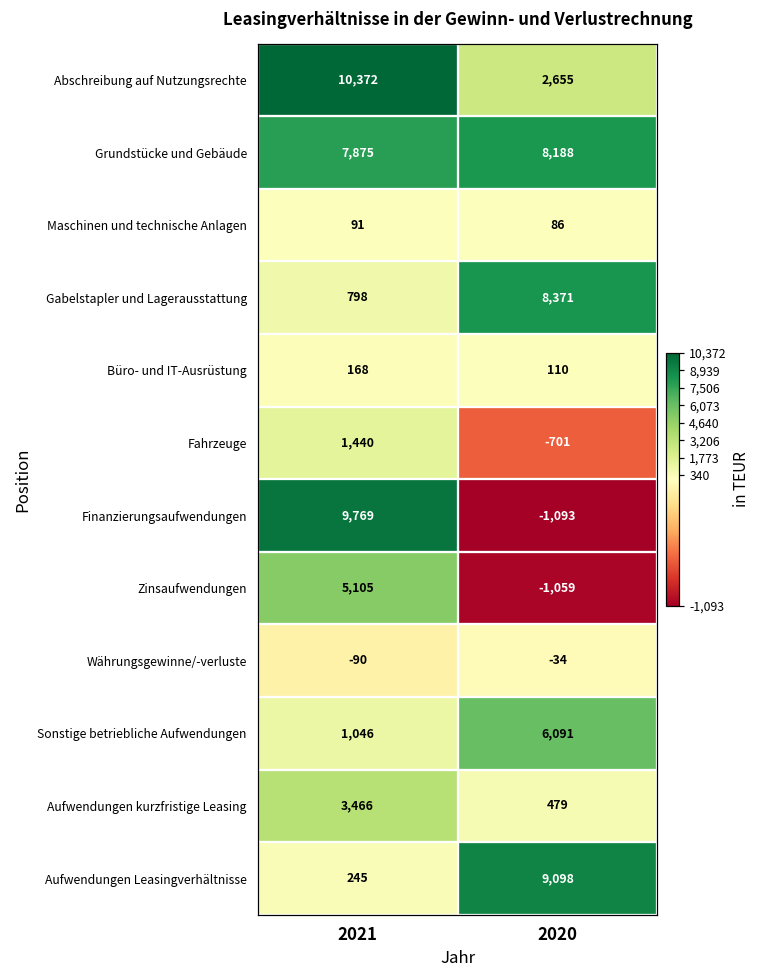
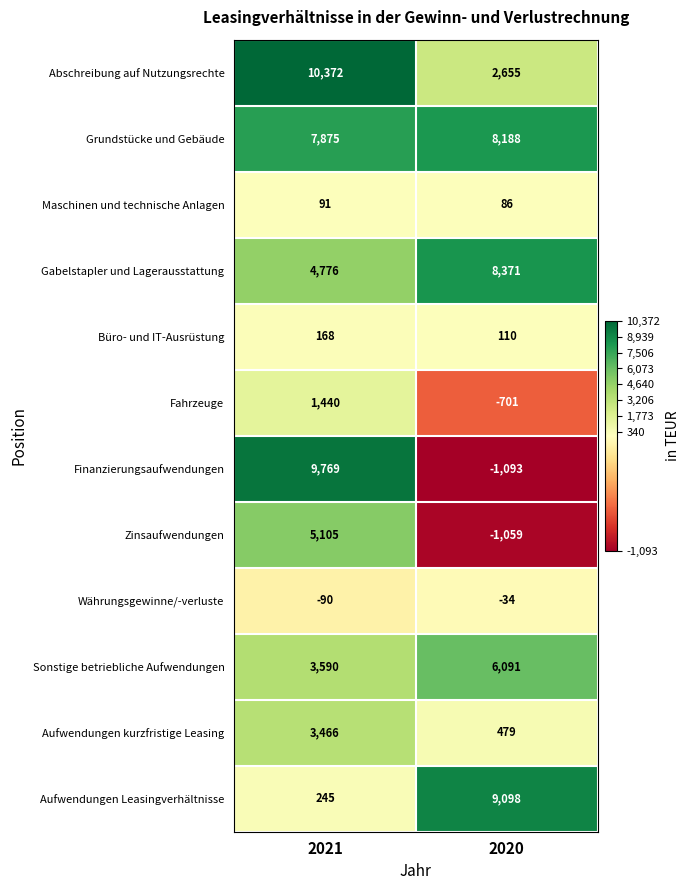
  {
    "Abschreibung auf Nutzungsrechte": {
      "2021": "10,372",
      "2020": "2,655"
    },
    "Grundstücke und Gebäude": {
      "2021": "7,875",
      "2020": "8,188"
    },
    "Maschinen und technische Anlagen": {
      "2021": "91",
      "2020": "86"
    },
    "Gabelstapler und Lagerausstattung": {
-     "2021": "798",
+     "2021": "4,776",
      "2020": "8,371"
    },
    "Büro- und IT-Ausrüstung": {
      "2021": "168",
      "2020": "110"
    },
    "Fahrzeuge": {
      "2021": "1,440",
      "2020": "-701"
    },
    "Finanzierungsaufwendungen": {
      "2021": "9,769",
      "2020": "-1,093"
    },
    "Zinsaufwendungen": {
      "2021": "5,105",
      "2020": "-1,059"
    },
    "Währungsgewinne/-verluste": {
      "2021": "-90",
      "2020": "-34"
    },
    "Sonstige betriebliche Aufwendungen": {
-     "2021": "1,046",
+     "2021": "3,590",
      "2020": "6,091"
    },
    "Aufwendungen kurzfristige Leasing": {
      "2021": "3,466",
      "2020": "479"
    },
    "Aufwendungen Leasingverhältnisse": {
      "2021": "245",
      "2020": "9,098"
    }
  }
